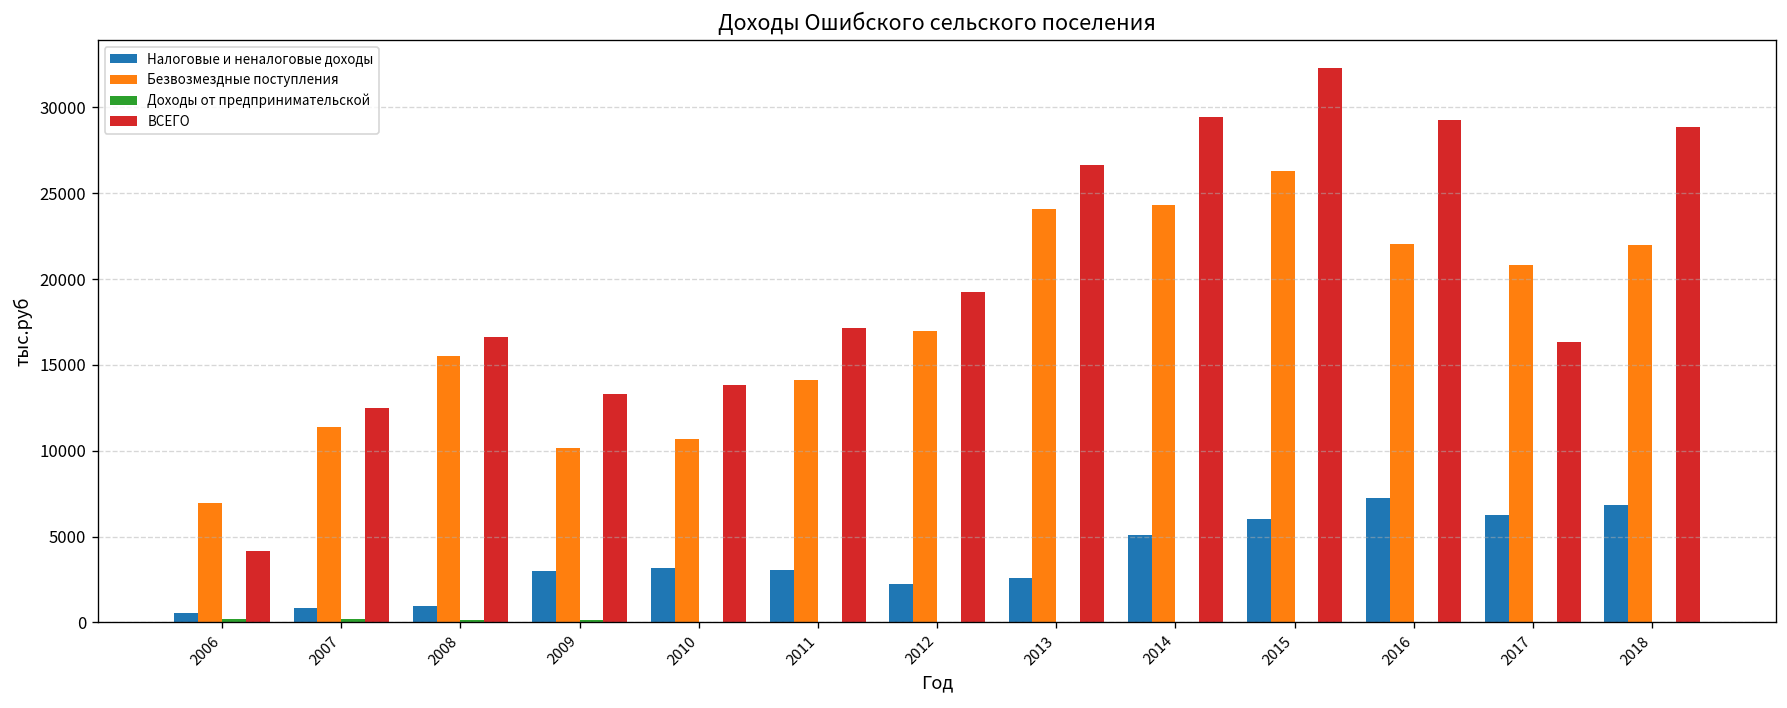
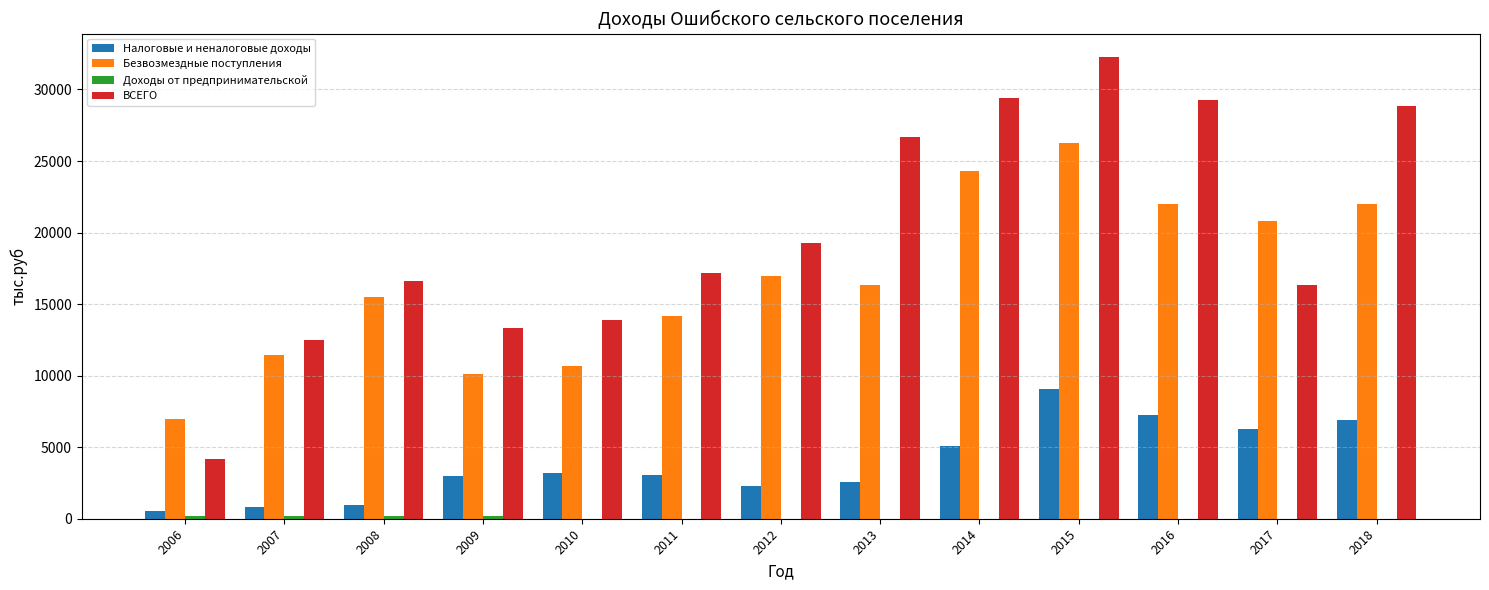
  {
    "Налоговые и неналоговые доходы": {
      "2006": 500,
      "2007": 800,
      "2008": 900,
      "2009": 3000,
      "2010": 3200,
      "2011": 3000,
      "2012": 2300,
      "2013": 2600,
      "2014": 5100,
-     "2015": 6000,
+     "2015": 9100,
      "2016": 7200,
      "2017": 6300,
      "2018": 6900
    },
    "Безвозмездные поступления": {
      "2006": 7000,
      "2007": 11400,
      "2008": 15500,
      "2009": 10100,
      "2010": 10700,
      "2011": 14100,
      "2012": 17000,
-     "2013": 24100,
+     "2013": 16300,
      "2014": 24300,
      "2015": 26300,
      "2016": 22000,
      "2017": 20800,
      "2018": 22000
    },
    "Доходы от предпринимательской": {
      "2006": 200,
      "2007": 200,
      "2010": 0,
      "2011": 0,
      "2012": 0,
      "2013": 0,
      "2014": 0,
      "2015": 0,
      "2016": 0,
      "2017": 0,
      "2018": 0
    },
    "ВСЕГО": {
      "2006": 4100,
      "2007": 12500,
      "2008": 16600,
      "2009": 13300,
      "2010": 13900,
      "2011": 17200,
      "2012": 19200,
      "2013": 26700,
      "2014": 29400,
      "2015": 32300,
      "2016": 29300,
      "2017": 16300,
      "2018": 28900
    }
  }
